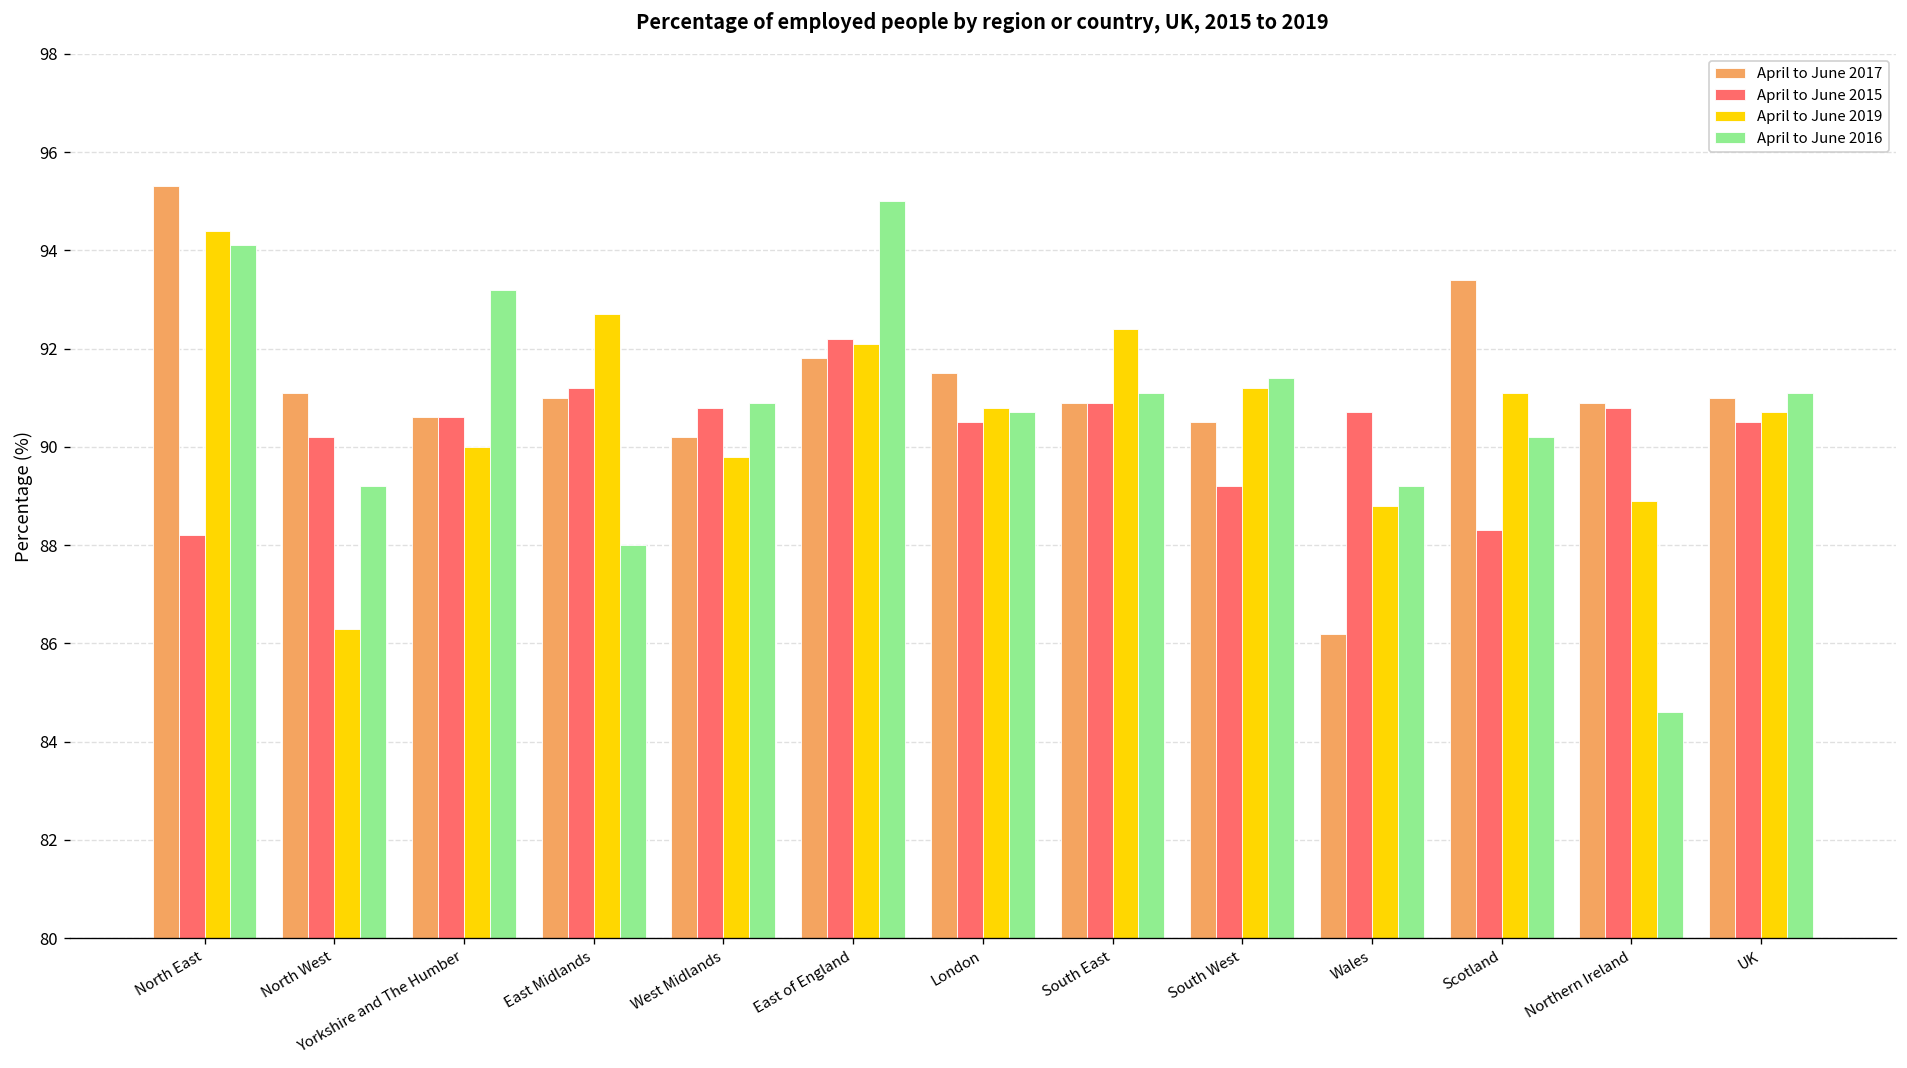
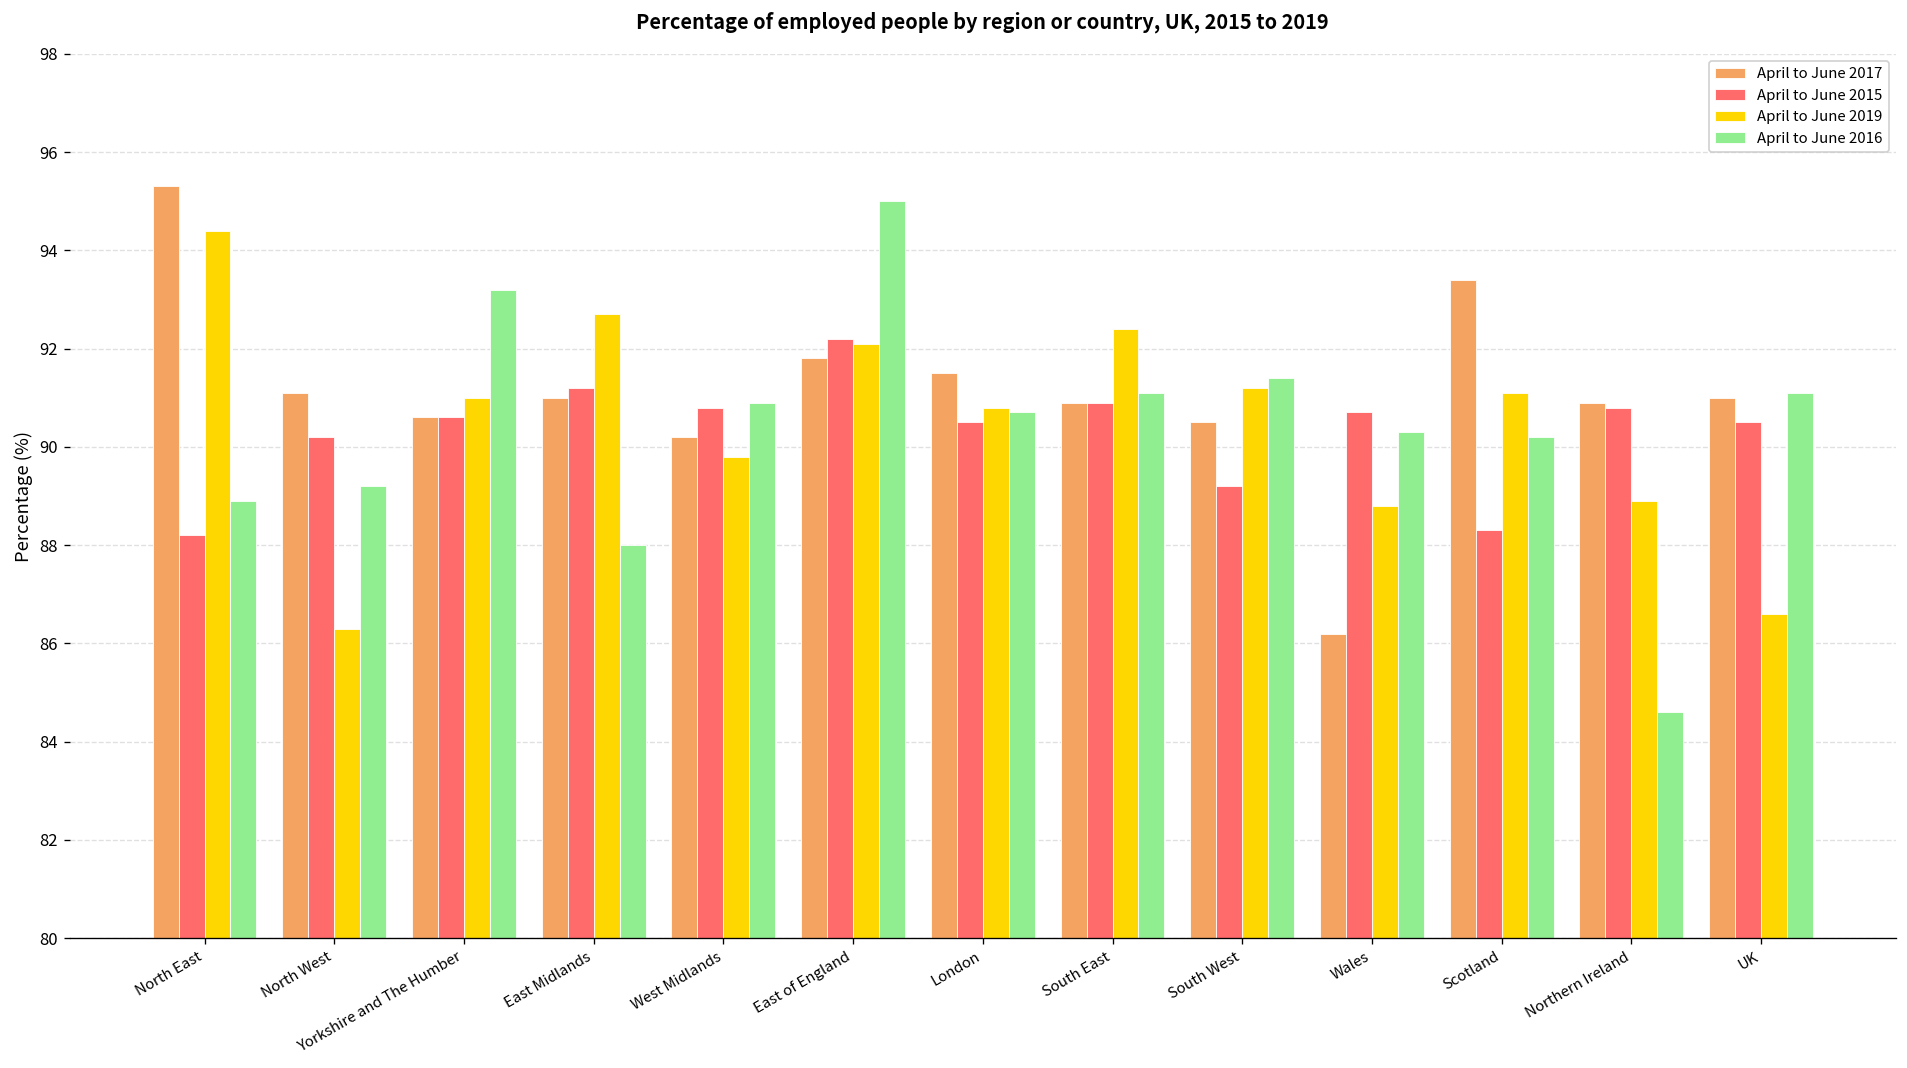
  {
    "April to June 2019": {
      "North East": 94.4,
      "North West": 86.3,
-     "Yorkshire and The Humber": 90,
+     "Yorkshire and The Humber": 91,
      "East Midlands": 92.7,
      "West Midlands": 89.8,
      "East of England": 92.1,
      "London": 90.8,
      "South East": 92.4,
      "South West": 91.2,
      "Wales": 88.8,
      "Scotland": 91.1,
      "Northern Ireland": 88.9,
-     "UK": 90.7
+     "UK": 86.6
    },
    "April to June 2016": {
-     "North East": 94.1,
+     "North East": 88.9,
      "North West": 89.2,
      "Yorkshire and The Humber": 93.2,
      "East Midlands": 88.0,
      "West Midlands": 90.9,
      "East of England": 95.0,
      "London": 90.7,
      "South East": 91.1,
      "South West": 91.4,
-     "Wales": 89.2,
+     "Wales": 90.3,
      "Scotland": 90.2,
      "Northern Ireland": 84.6,
      "UK": 91.1
    }
  }
